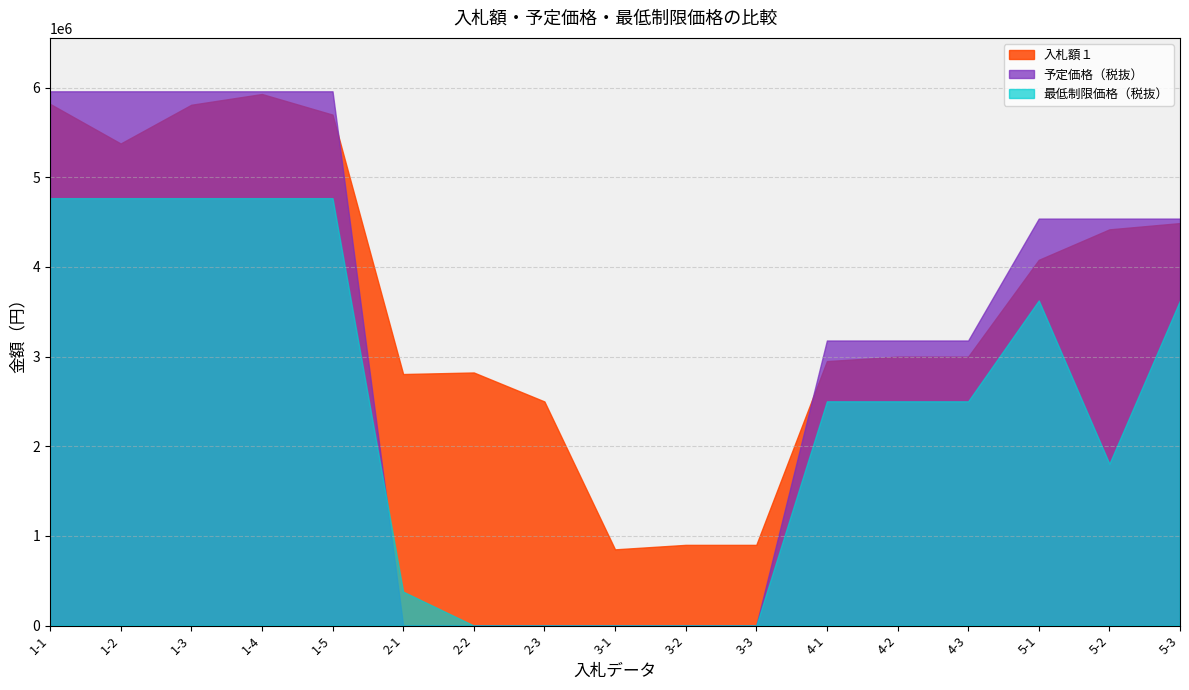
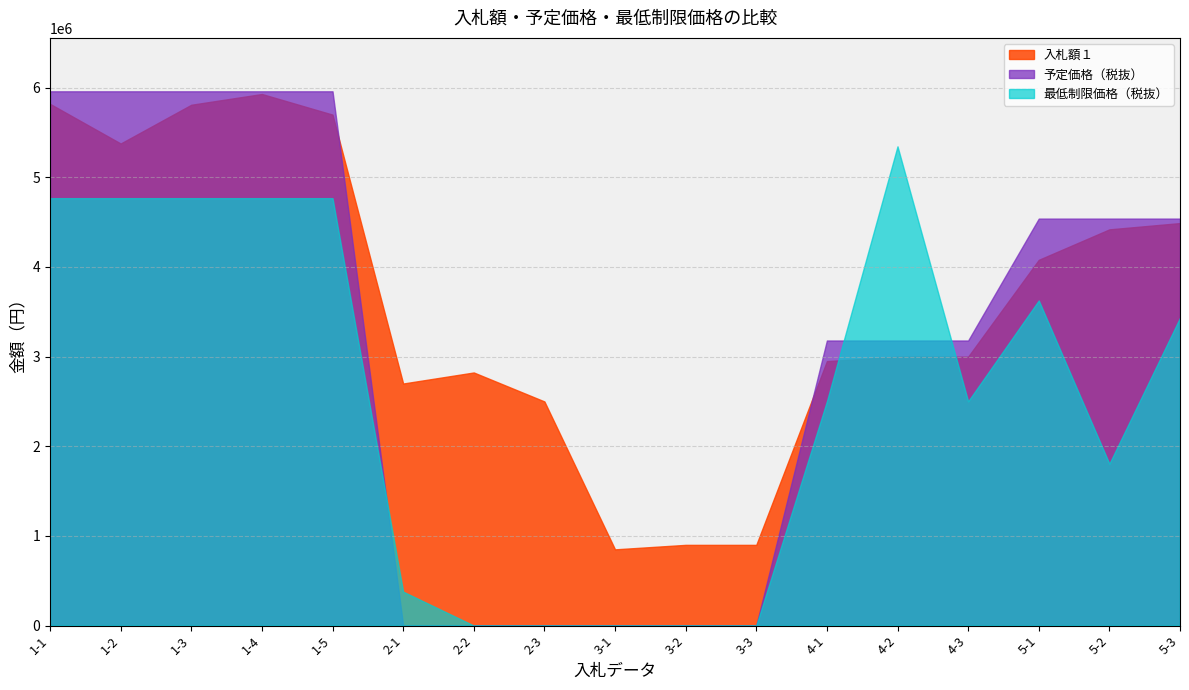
  {
    "入札額１": {
      "1-1": 5800000,
      "1-2": 5400000,
      "1-3": 5800000,
      "1-4": 5900000,
      "1-5": 5700000,
-     "2-1": 2800000,
+     "2-1": 2700000,
      "2-2": 2800000,
      "2-3": 2500000,
      "3-1": 900000,
      "3-2": 900000,
      "3-3": 900000,
      "4-1": 3000000,
      "4-2": 3000000,
      "4-3": 3000000,
      "5-1": 4100000,
      "5-2": 4400000,
      "5-3": 4500000
    },
    "予定価格（税抜）": {
      "1-1": 6000000,
      "1-2": 6000000,
      "1-3": 6000000,
      "1-4": 6000000,
      "1-5": 6000000,
      "2-1": 0,
      "4-1": 3200000,
      "4-2": 3200000,
      "4-3": 3200000,
      "5-1": 4500000,
      "5-2": 4500000,
      "5-3": 4500000
    },
    "最低制限価格（税抜）": {
      "1-1": 4800000,
      "1-2": 4800000,
      "1-3": 4800000,
      "1-4": 4800000,
      "1-5": 4800000,
      "2-1": 400000,
      "4-1": 2500000,
-     "4-2": 2500000,
+     "4-2": 5300000,
      "4-3": 2500000,
      "5-1": 3600000,
      "5-2": 1800000,
-     "5-3": 3600000
+     "5-3": 3400000
    }
  }
